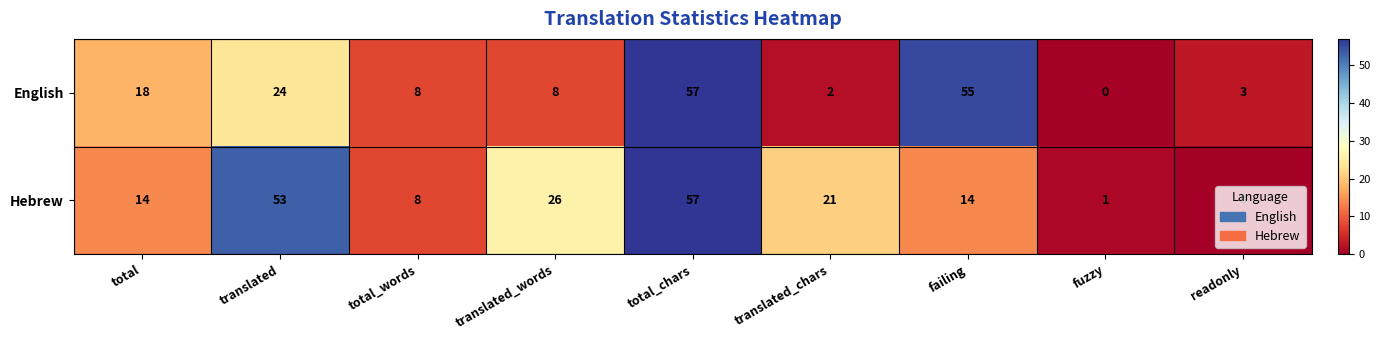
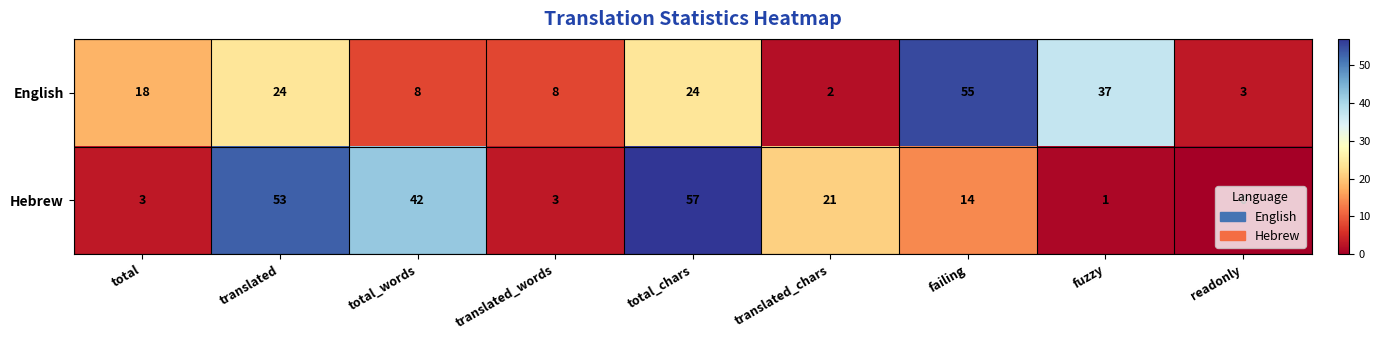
  {
    "English": {
      "total": 18,
      "translated": 24,
      "total_words": 8,
      "translated_words": 8,
-     "total_chars": 57,
+     "total_chars": 24,
      "translated_chars": 2,
      "failing": 55,
-     "fuzzy": 0,
+     "fuzzy": 37,
      "readonly": 3
    },
    "Hebrew": {
-     "total": 14,
+     "total": 3,
      "translated": 53,
-     "total_words": 8,
-     "translated_words": 26,
+     "total_words": 42,
+     "translated_words": 3,
      "total_chars": 57,
      "translated_chars": 21,
      "failing": 14,
      "fuzzy": 1
    }
  }
